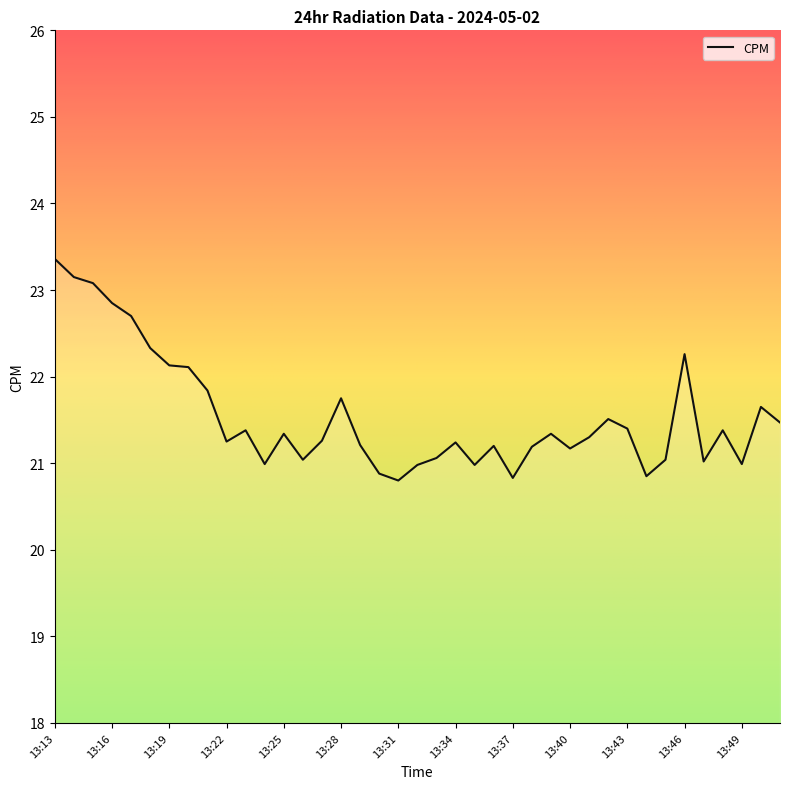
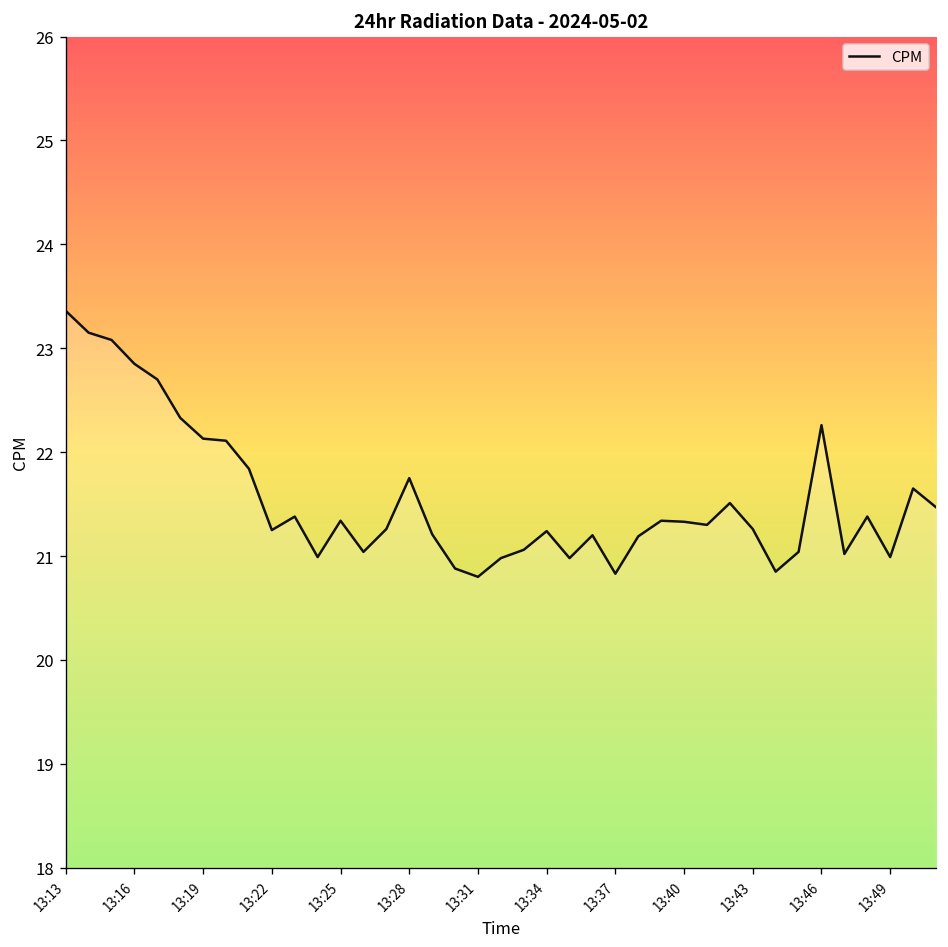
  {
    "13:13": 23.4,
    "13:16": 22.9,
    "13:19": 22.1,
    "13:22": 21.3,
    "13:25": 21.3,
    "13:28": 21.8,
    "13:31": 20.8,
    "13:34": 21.2,
    "13:37": 20.8,
-   "13:40": 21.2,
-   "13:43": 21.4,
+   "13:40": 21.3,
+   "13:43": 21.3,
    "13:46": 22.3,
    "13:49": 21.0
  }
